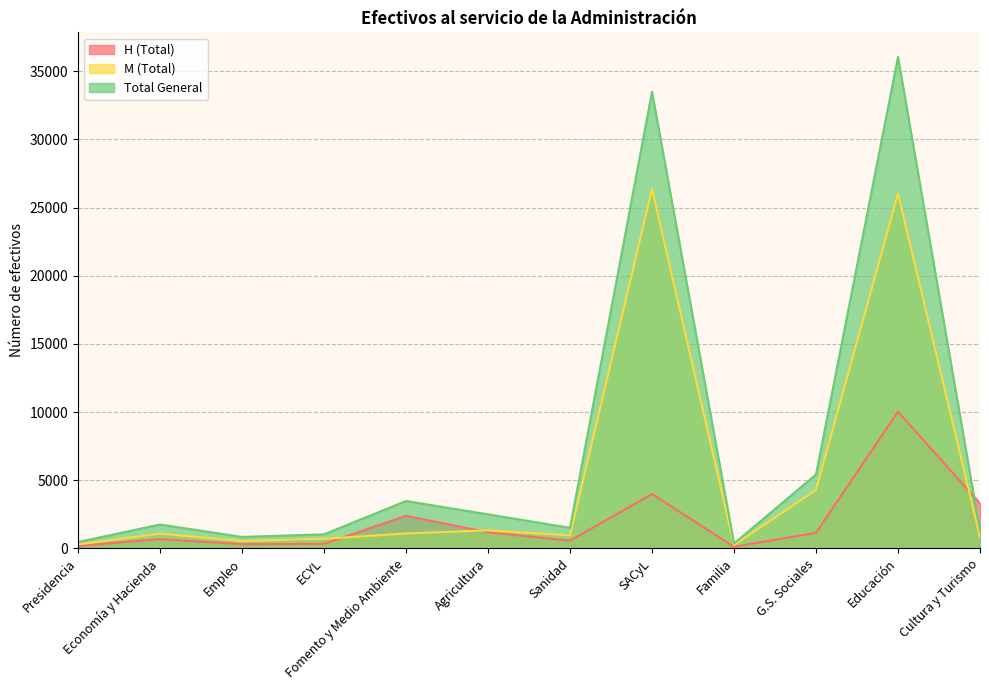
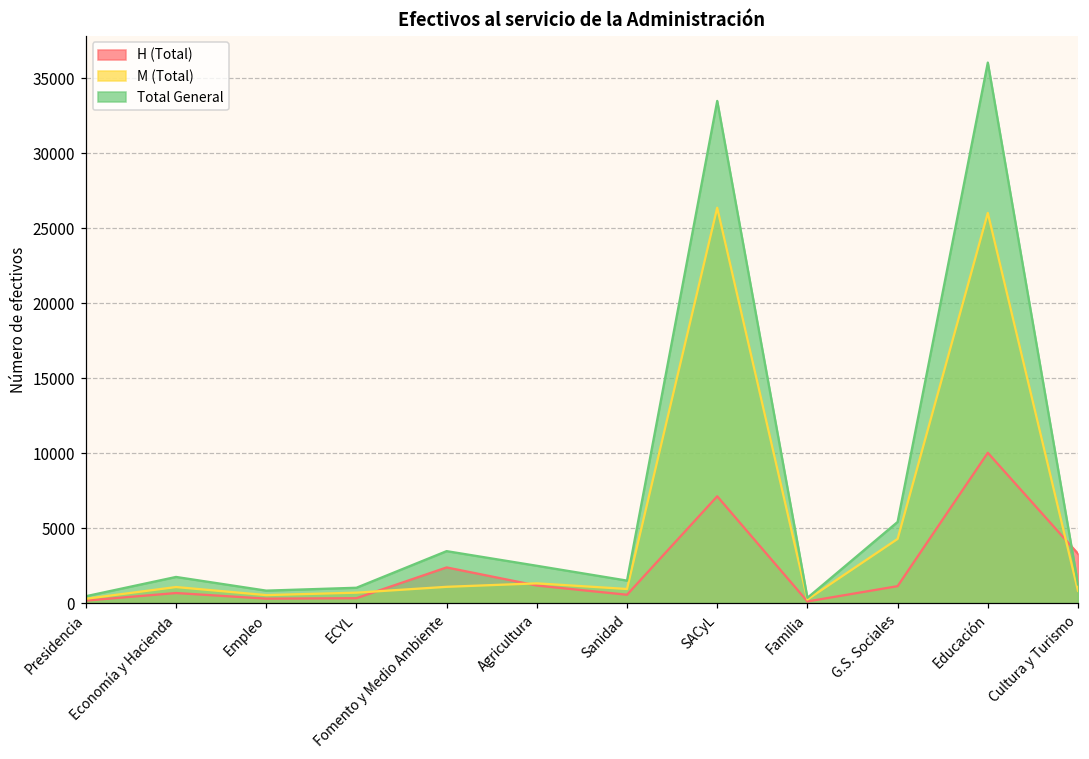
  {
    "H (Total)": {
      "Economía y Hacienda": 700,
      "Empleo": 300,
      "ECYL": 300,
      "Fomento y Medio Ambiente": 2400,
      "Sanidad": 600,
-     "SACyL": 4000,
+     "SACyL": 7100,
      "G.S. Sociales": 1100,
      "Educación": 10000,
      "Cultura y Turismo": 3300
    },
    "M (Total)": {
      "Economía y Hacienda": 1100,
      "Empleo": 500,
      "ECYL": 700,
      "Fomento y Medio Ambiente": 1100,
      "Sanidad": 900,
      "SACyL": 26400,
      "G.S. Sociales": 4300,
      "Educación": 26000,
      "Cultura y Turismo": 800
    },
    "Total General": {
      "Economía y Hacienda": 1700,
      "Empleo": 800,
      "ECYL": 1000,
      "Fomento y Medio Ambiente": 3500,
      "Agricultura": 2500,
      "Sanidad": 1500,
      "SACyL": 33500,
      "G.S. Sociales": 5400,
      "Educación": 36100,
      "Cultura y Turismo": 1300
    }
  }
